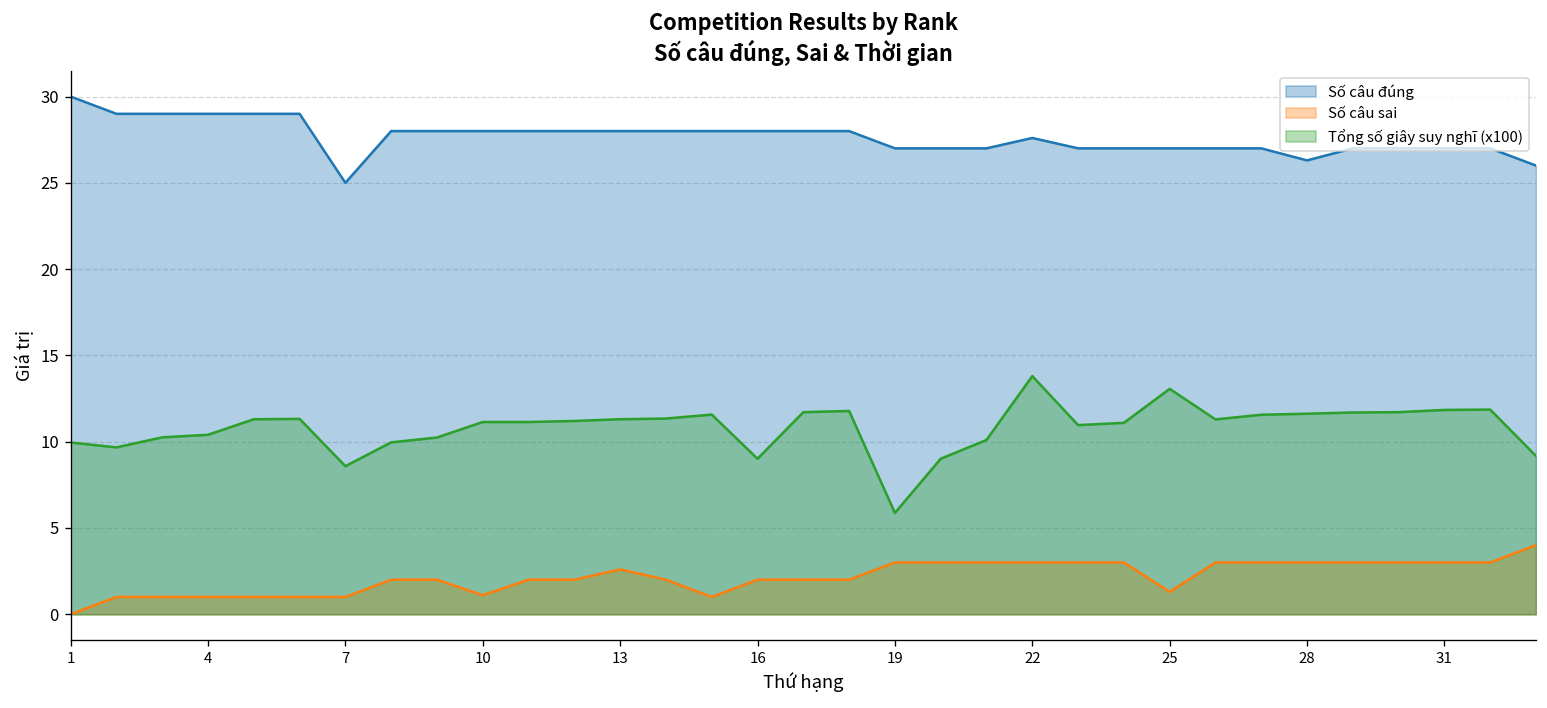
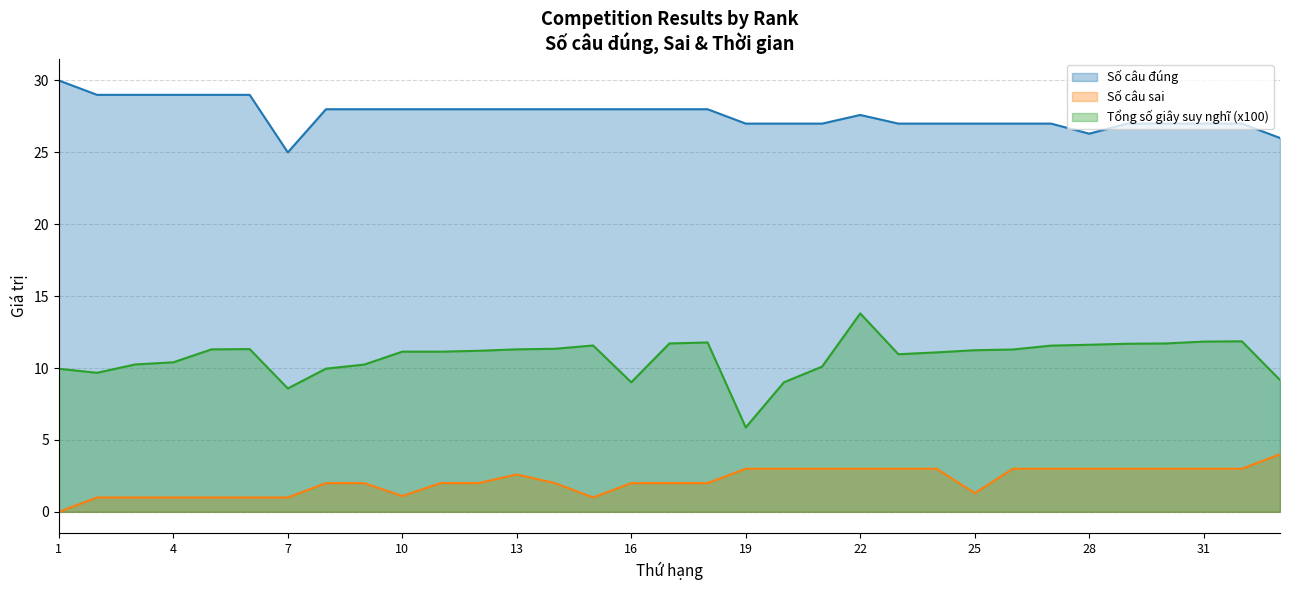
  {
    "Số câu đúng": {
      "1": 30.0,
      "4": 29.0,
      "7": 25.0,
      "10": 28.0,
      "13": 28.0,
      "16": 28.0,
      "19": 27.0,
      "22": 27.6,
      "25": 27.0,
      "28": 26.3
    },
    "Số câu sai": {
      "1": 0.0,
      "4": 1.0,
      "7": 1.0,
      "10": 1.1,
      "13": 2.6,
      "16": 2.0,
      "19": 3.0,
      "22": 3.0,
      "25": 1.3,
      "28": 3.0,
      "31": 3.0
    },
    "Tổng số giây suy nghĩ (x100)": {
      "1": 10.0,
      "4": 10.4,
      "7": 8.6,
      "10": 11.1,
      "13": 11.3,
      "16": 9.0,
      "19": 5.9,
      "22": 13.8,
-     "25": 13.1,
+     "25": 11.2,
      "28": 11.6,
      "31": 11.8
    }
  }
